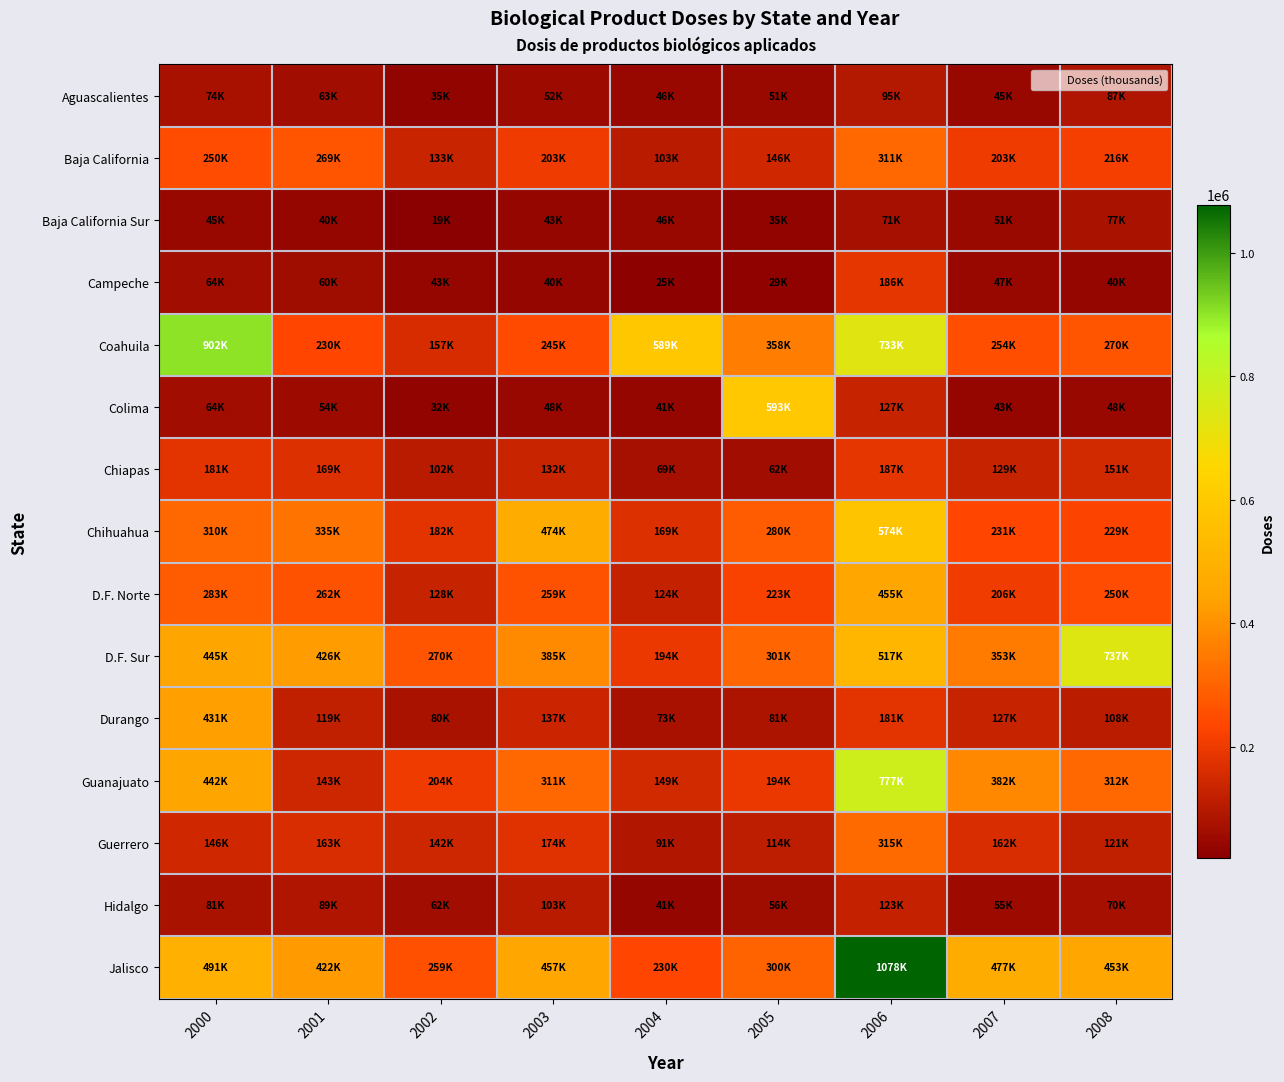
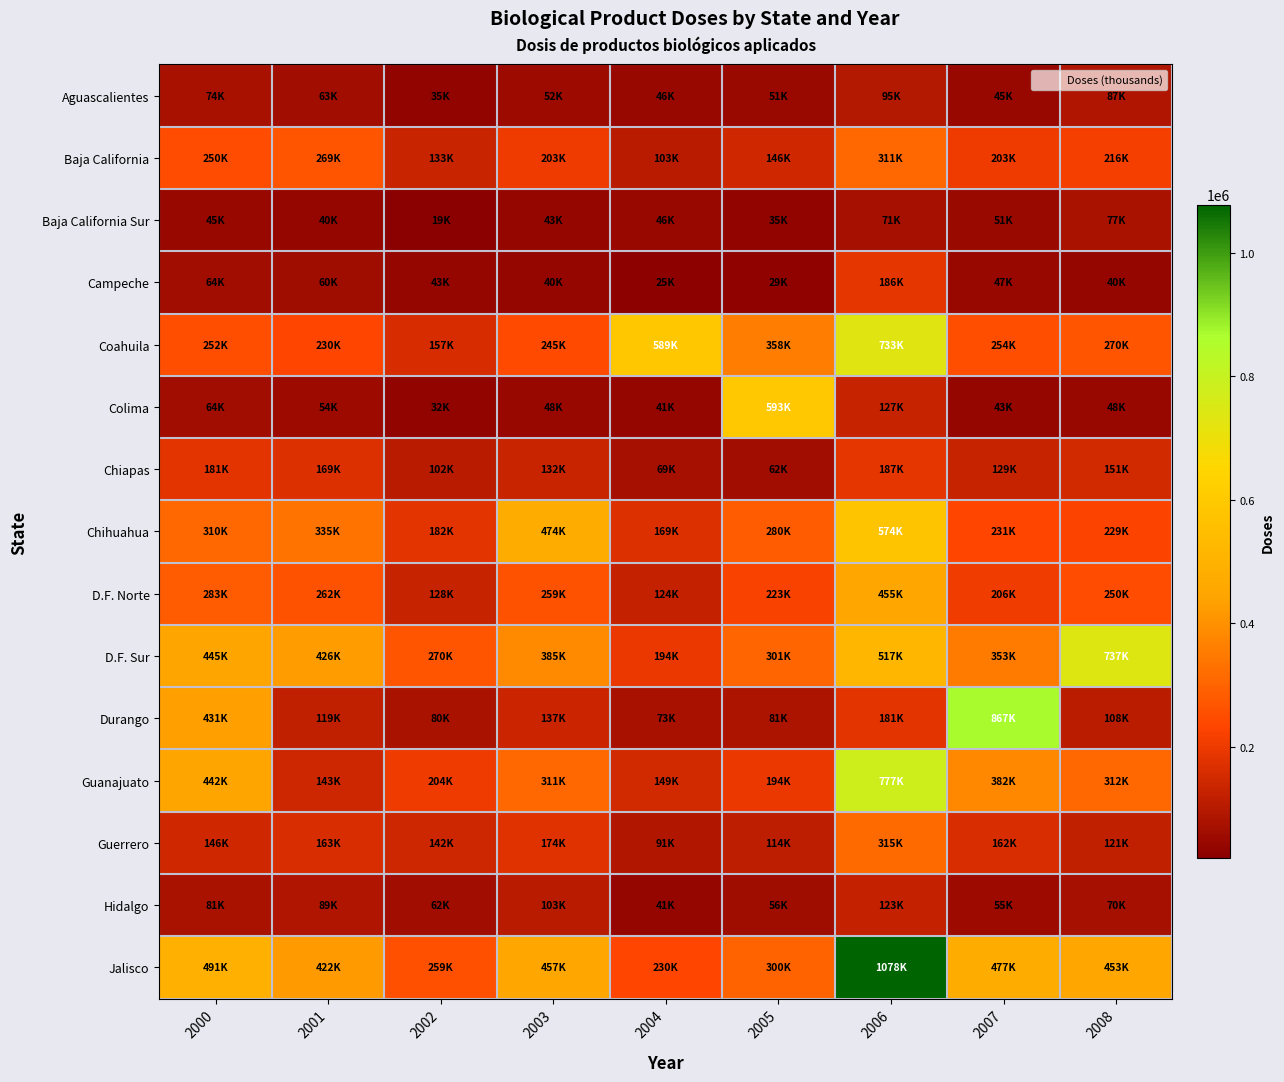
  {
    "Aguascalientes": {
      "2000": "74K",
      "2001": "63K",
      "2002": "35K",
      "2003": "52K",
      "2004": "46K",
      "2005": "51K",
      "2006": "95K",
      "2007": "45K",
      "2008": "87K"
    },
    "Baja California": {
      "2000": "250K",
      "2001": "269K",
      "2002": "133K",
      "2003": "203K",
      "2004": "103K",
      "2005": "146K",
      "2006": "311K",
      "2007": "203K",
      "2008": "216K"
    },
    "Baja California Sur": {
      "2000": "45K",
      "2001": "40K",
      "2002": "19K",
      "2003": "43K",
      "2004": "46K",
      "2005": "35K",
      "2006": "71K",
      "2007": "51K",
      "2008": "77K"
    },
    "Campeche": {
      "2000": "64K",
      "2001": "60K",
      "2002": "43K",
      "2003": "40K",
      "2004": "25K",
      "2005": "29K",
      "2006": "186K",
      "2007": "47K",
      "2008": "40K"
    },
    "Coahuila": {
-     "2000": "902K",
+     "2000": "252K",
      "2001": "230K",
      "2002": "157K",
      "2003": "245K",
      "2004": "589K",
      "2005": "358K",
      "2006": "733K",
      "2007": "254K",
      "2008": "270K"
    },
    "Colima": {
      "2000": "64K",
      "2001": "54K",
      "2002": "32K",
      "2003": "48K",
      "2004": "41K",
      "2005": "593K",
      "2006": "127K",
      "2007": "43K",
      "2008": "48K"
    },
    "Chiapas": {
      "2000": "181K",
      "2001": "169K",
      "2002": "102K",
      "2003": "132K",
      "2004": "69K",
      "2005": "62K",
      "2006": "187K",
      "2007": "129K",
      "2008": "151K"
    },
    "Chihuahua": {
      "2000": "310K",
      "2001": "335K",
      "2002": "182K",
      "2003": "474K",
      "2004": "169K",
      "2005": "280K",
      "2006": "574K",
      "2007": "231K",
      "2008": "229K"
    },
    "D.F. Norte": {
      "2000": "283K",
      "2001": "262K",
      "2002": "128K",
      "2003": "259K",
      "2004": "124K",
      "2005": "223K",
      "2006": "455K",
      "2007": "206K",
      "2008": "250K"
    },
    "D.F. Sur": {
      "2000": "445K",
      "2001": "426K",
      "2002": "270K",
      "2003": "385K",
      "2004": "194K",
      "2005": "301K",
      "2006": "517K",
      "2007": "353K",
      "2008": "737K"
    },
    "Durango": {
      "2000": "431K",
      "2001": "119K",
      "2002": "80K",
      "2003": "137K",
      "2004": "73K",
      "2005": "81K",
      "2006": "181K",
-     "2007": "127K",
+     "2007": "867K",
      "2008": "108K"
    },
    "Guanajuato": {
      "2000": "442K",
      "2001": "143K",
      "2002": "204K",
      "2003": "311K",
      "2004": "149K",
      "2005": "194K",
      "2006": "777K",
      "2007": "382K",
      "2008": "312K"
    },
    "Guerrero": {
      "2000": "146K",
      "2001": "163K",
      "2002": "142K",
      "2003": "174K",
      "2004": "91K",
      "2005": "114K",
      "2006": "315K",
      "2007": "162K",
      "2008": "121K"
    },
    "Hidalgo": {
      "2000": "81K",
      "2001": "89K",
      "2002": "62K",
      "2003": "103K",
      "2004": "41K",
      "2005": "56K",
      "2006": "123K",
      "2007": "55K",
      "2008": "70K"
    },
    "Jalisco": {
      "2000": "491K",
      "2001": "422K",
      "2002": "259K",
      "2003": "457K",
      "2004": "230K",
      "2005": "300K",
      "2006": "1078K",
      "2007": "477K",
      "2008": "453K"
    }
  }
